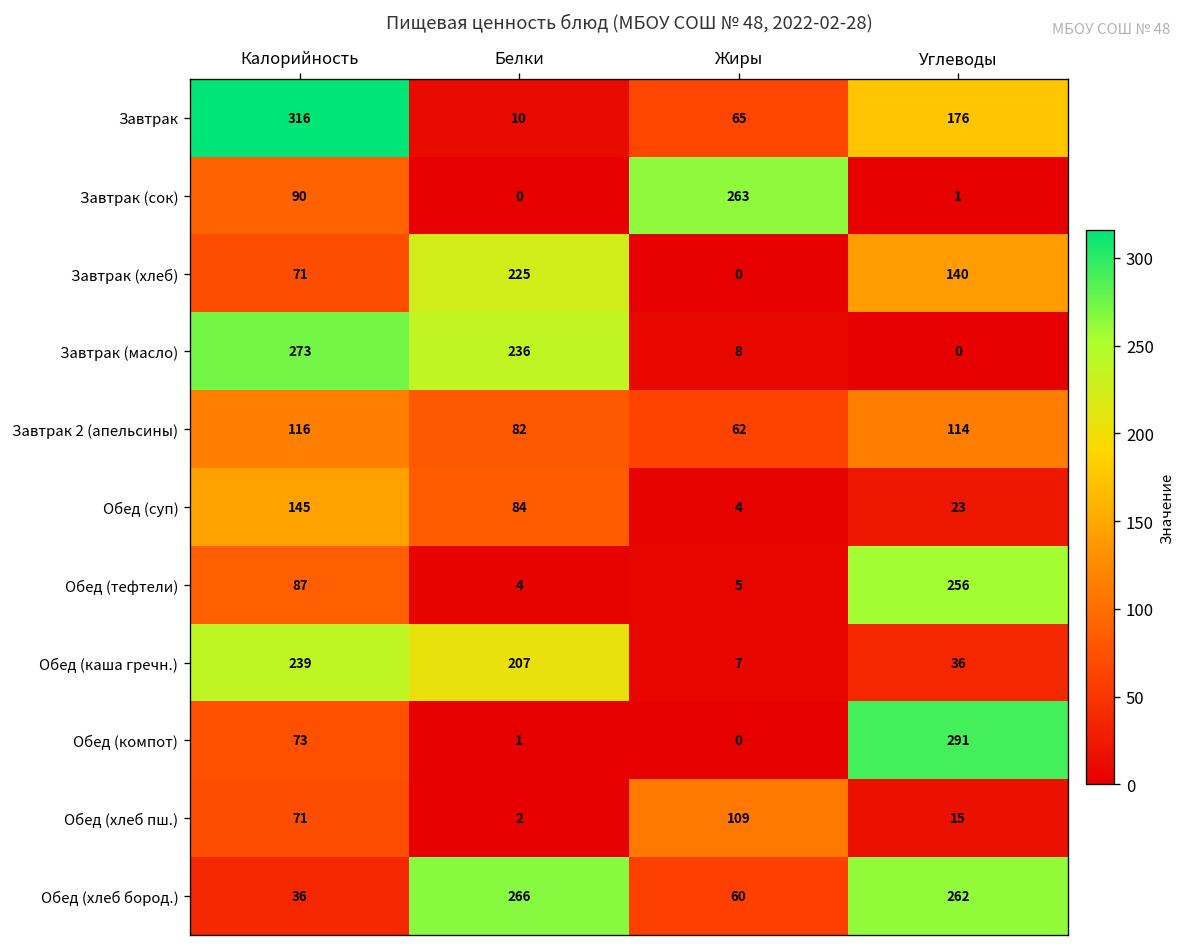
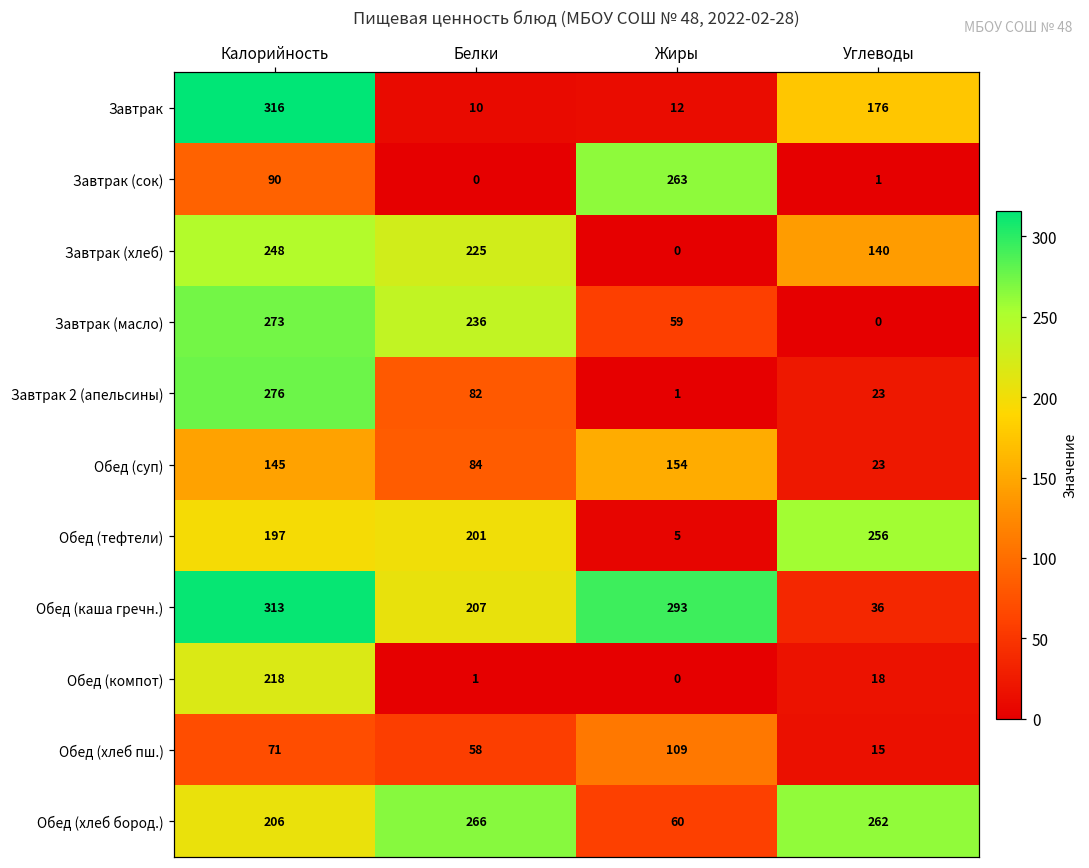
  {
    "Завтрак": {
      "Калорийность": 316,
      "Белки": 10,
-     "Жиры": 65,
+     "Жиры": 12,
      "Углеводы": 176
    },
    "Завтрак (сок)": {
      "Калорийность": 90,
      "Белки": 0,
      "Жиры": 263,
      "Углеводы": 1
    },
    "Завтрак (хлеб)": {
-     "Калорийность": 71,
+     "Калорийность": 248,
      "Белки": 225,
      "Жиры": 0,
      "Углеводы": 140
    },
    "Завтрак (масло)": {
      "Калорийность": 273,
      "Белки": 236,
-     "Жиры": 8,
+     "Жиры": 59,
      "Углеводы": 0
    },
    "Завтрак 2 (апельсины)": {
-     "Калорийность": 116,
+     "Калорийность": 276,
      "Белки": 82,
-     "Жиры": 62,
-     "Углеводы": 114
+     "Жиры": 1,
+     "Углеводы": 23
    },
    "Обед (суп)": {
      "Калорийность": 145,
      "Белки": 84,
-     "Жиры": 4,
+     "Жиры": 154,
      "Углеводы": 23
    },
    "Обед (тефтели)": {
-     "Калорийность": 87,
-     "Белки": 4,
+     "Калорийность": 197,
+     "Белки": 201,
      "Жиры": 5,
      "Углеводы": 256
    },
    "Обед (каша гречн.)": {
-     "Калорийность": 239,
+     "Калорийность": 313,
      "Белки": 207,
-     "Жиры": 7,
+     "Жиры": 293,
      "Углеводы": 36
    },
    "Обед (компот)": {
-     "Калорийность": 73,
+     "Калорийность": 218,
      "Белки": 1,
      "Жиры": 0,
-     "Углеводы": 291
+     "Углеводы": 18
    },
    "Обед (хлеб пш.)": {
      "Калорийность": 71,
-     "Белки": 2,
+     "Белки": 58,
      "Жиры": 109,
      "Углеводы": 15
    },
    "Обед (хлеб бород.)": {
-     "Калорийность": 36,
+     "Калорийность": 206,
      "Белки": 266,
      "Жиры": 60,
      "Углеводы": 262
    }
  }
